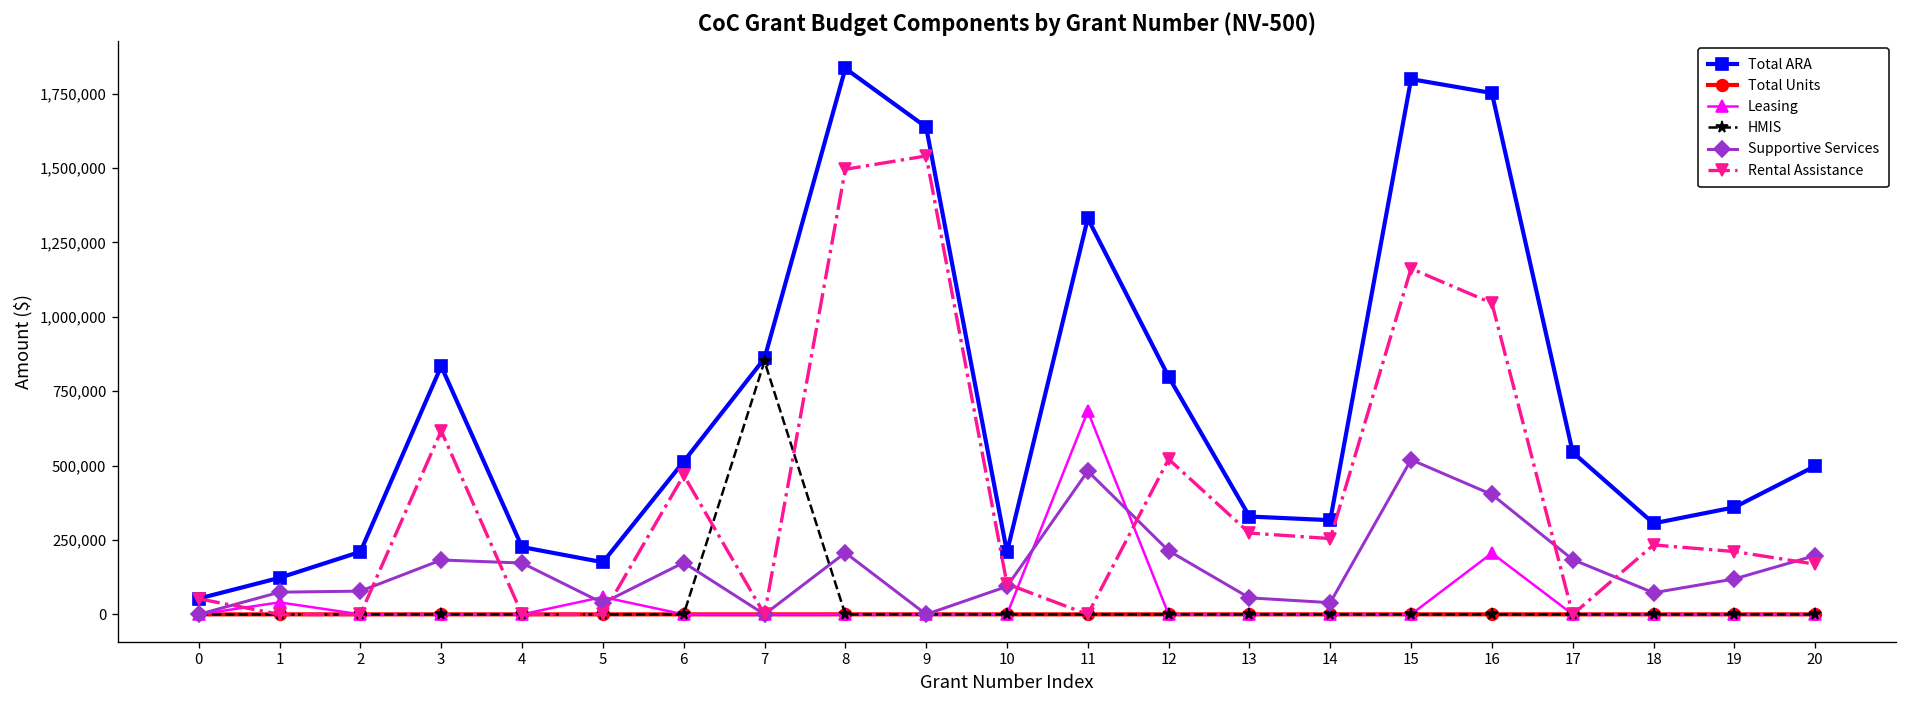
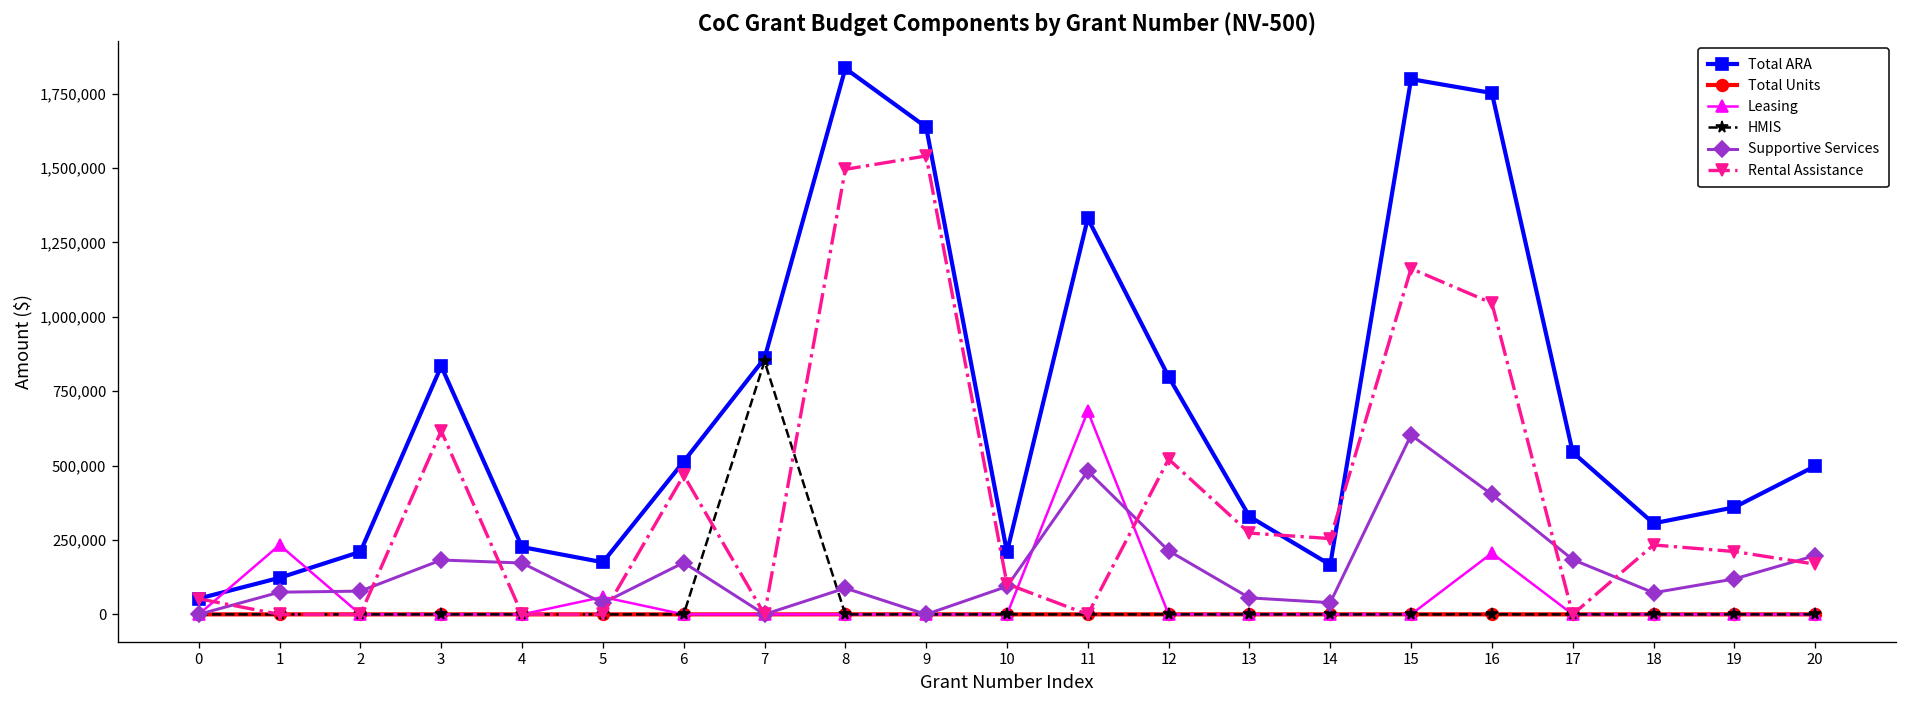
  {
    "Total ARA": {
      "1": "120,000",
      "2": "210,000",
      "3": "830,000",
      "4": "230,000",
      "5": "180,000",
      "6": "510,000",
      "8": "1,830,000",
      "9": "1,640,000",
      "10": "210,000",
      "11": "1,330,000",
      "12": "800,000",
      "13": "330,000",
-     "14": "320,000",
+     "14": "170,000",
      "15": "1,800,000",
      "16": "1,750,000",
      "17": "540,000",
      "18": "310,000",
      "19": "360,000",
      "20": "500,000"
    },
    "Leasing": {
-     "1": "40,000",
+     "1": "230,000",
      "5": "60,000",
      "11": "680,000",
      "16": "210,000"
    },
    "Supportive Services": {
      "1": "70,000",
      "2": "80,000",
      "3": "180,000",
      "4": "170,000",
      "5": "40,000",
      "6": "170,000",
-     "8": "210,000",
+     "8": "90,000",
      "11": "480,000",
      "12": "210,000",
      "13": "60,000",
      "14": "40,000",
-     "15": "520,000",
+     "15": "600,000",
      "16": "400,000",
      "17": "180,000",
      "18": "70,000",
      "19": "120,000",
      "20": "200,000"
    },
    "Rental Assistance": {
      "3": "620,000",
      "6": "470,000",
      "8": "1,500,000",
      "9": "1,540,000",
      "12": "520,000",
      "13": "270,000",
      "14": "250,000",
      "15": "1,160,000",
      "16": "1,050,000",
      "18": "230,000",
      "19": "210,000",
      "20": "170,000"
    }
  }
